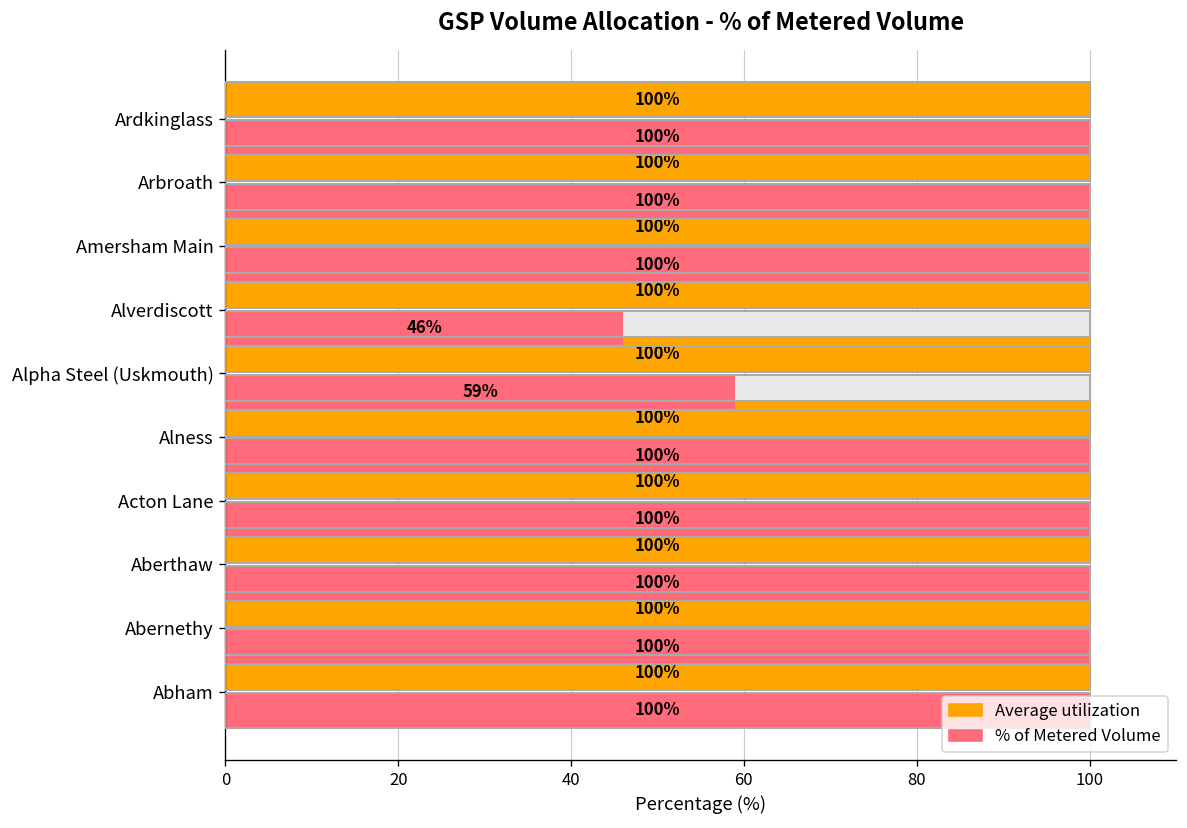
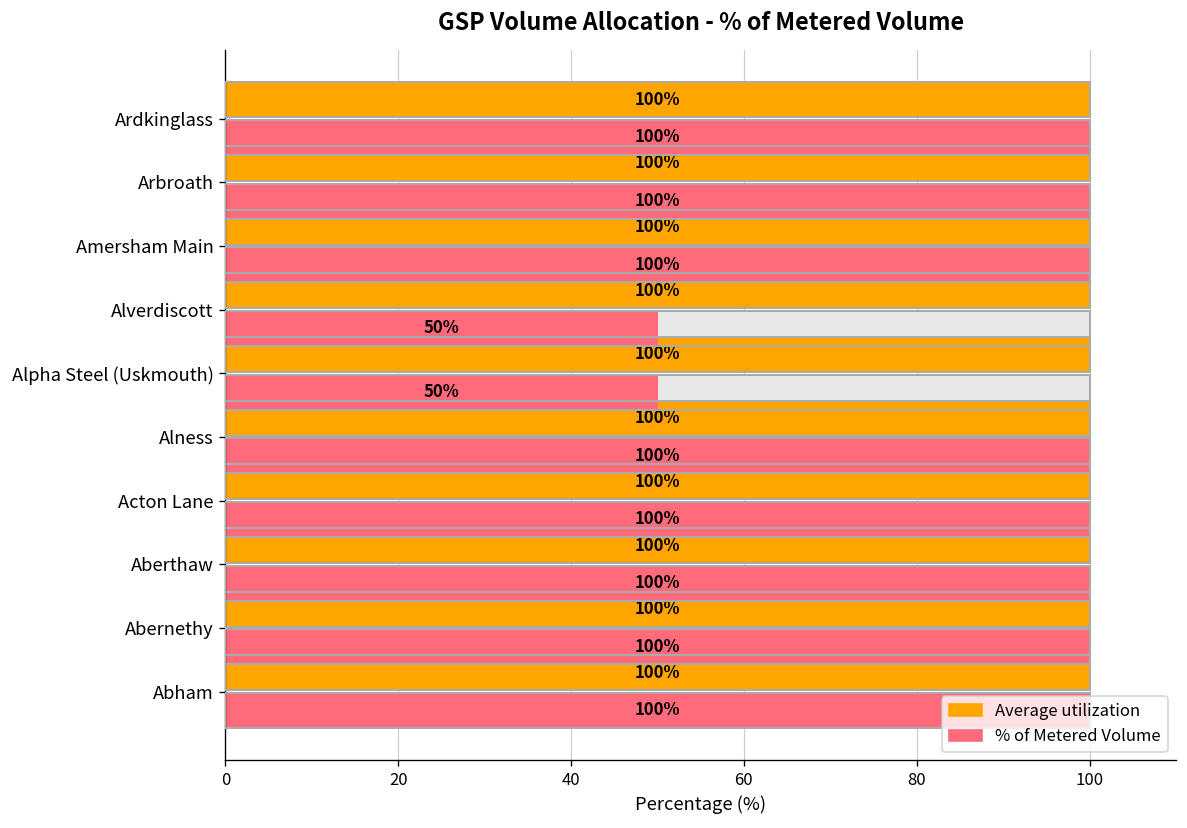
  {
    "Average utilization": {
      "Ardkinglass": "100%",
      "Arbroath": "100%",
      "Amersham Main": "100%",
      "Alverdiscott": "100%",
      "Alpha Steel (Uskmouth)": "100%",
      "Alness": "100%",
      "Acton Lane": "100%",
      "Aberthaw": "100%",
      "Abernethy": "100%",
      "Abham": "100%"
    },
    "% of Metered Volume": {
      "Ardkinglass": "100%",
      "Arbroath": "100%",
      "Amersham Main": "100%",
-     "Alverdiscott": "46%",
-     "Alpha Steel (Uskmouth)": "59%",
+     "Alverdiscott": "50%",
+     "Alpha Steel (Uskmouth)": "50%",
      "Alness": "100%",
      "Acton Lane": "100%",
      "Aberthaw": "100%",
      "Abernethy": "100%"
    }
  }
